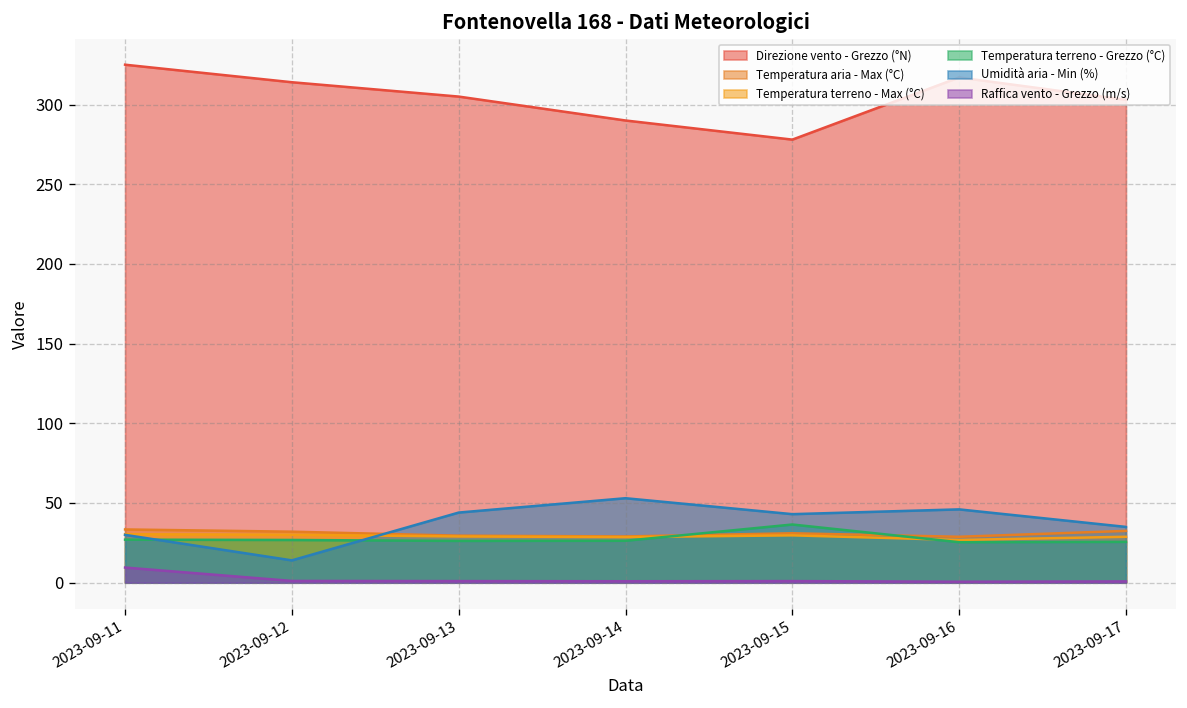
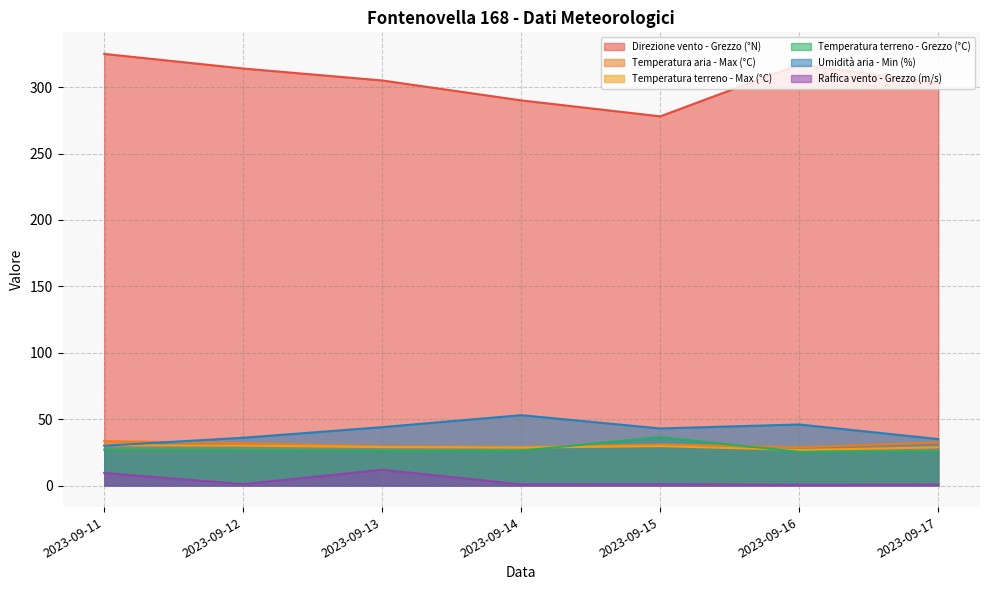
  {
    "Temperatura terreno - Grezzo (°C)": {
      "2023-09-11": 27,
      "2023-09-12": 27,
      "2023-09-13": 26,
      "2023-09-14": 26,
      "2023-09-15": 37,
      "2023-09-17": 26
    },
    "Umidità aria - Min (%)": {
-     "2023-09-12": 14,
+     "2023-09-12": 36,
      "2023-09-13": 44,
      "2023-09-14": 53,
      "2023-09-15": 43,
      "2023-09-16": 46,
      "2023-09-17": 35
    },
    "Raffica vento - Grezzo (m/s)": {
      "2023-09-11": 10,
      "2023-09-12": 1,
-     "2023-09-13": 1,
+     "2023-09-13": 12,
      "2023-09-14": 1,
      "2023-09-15": 1,
      "2023-09-16": 1,
      "2023-09-17": 1
    }
  }
